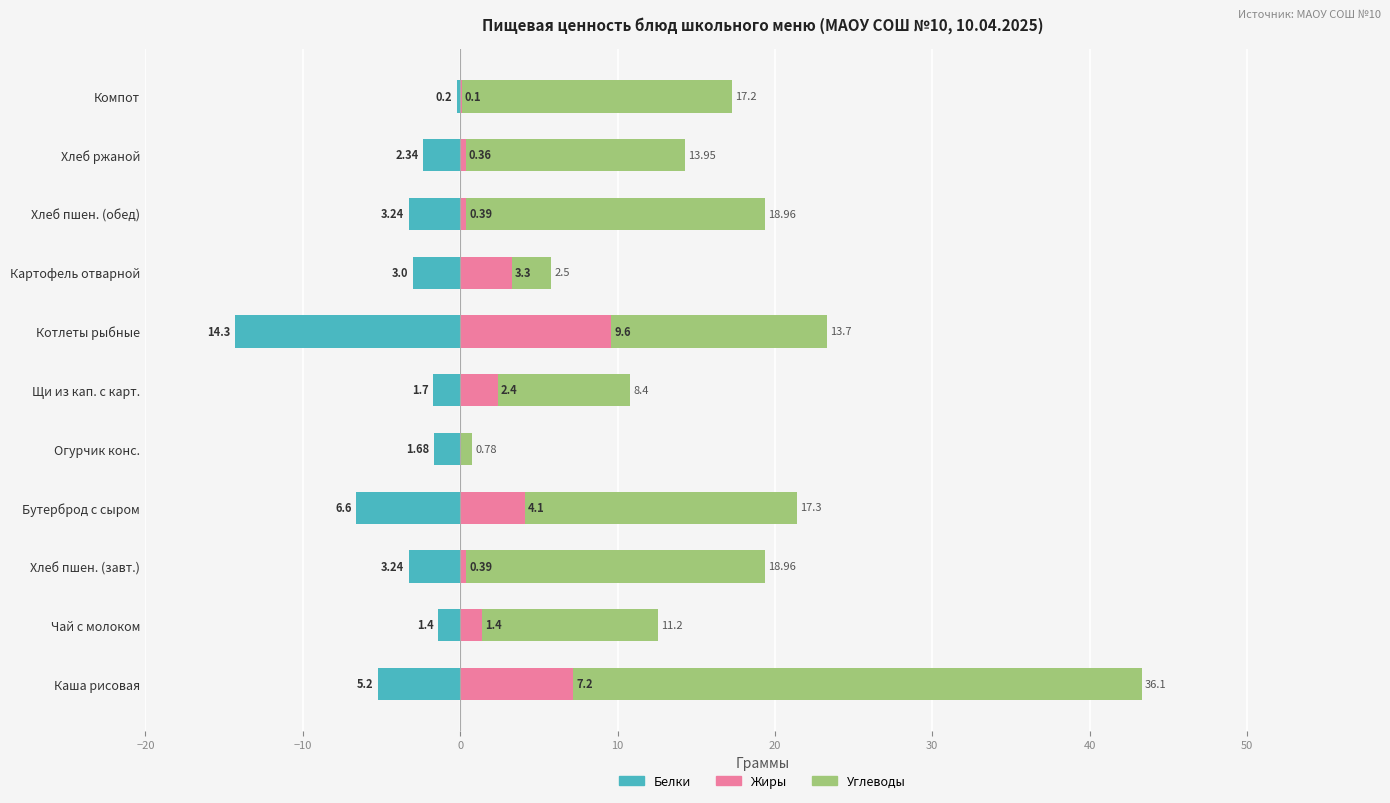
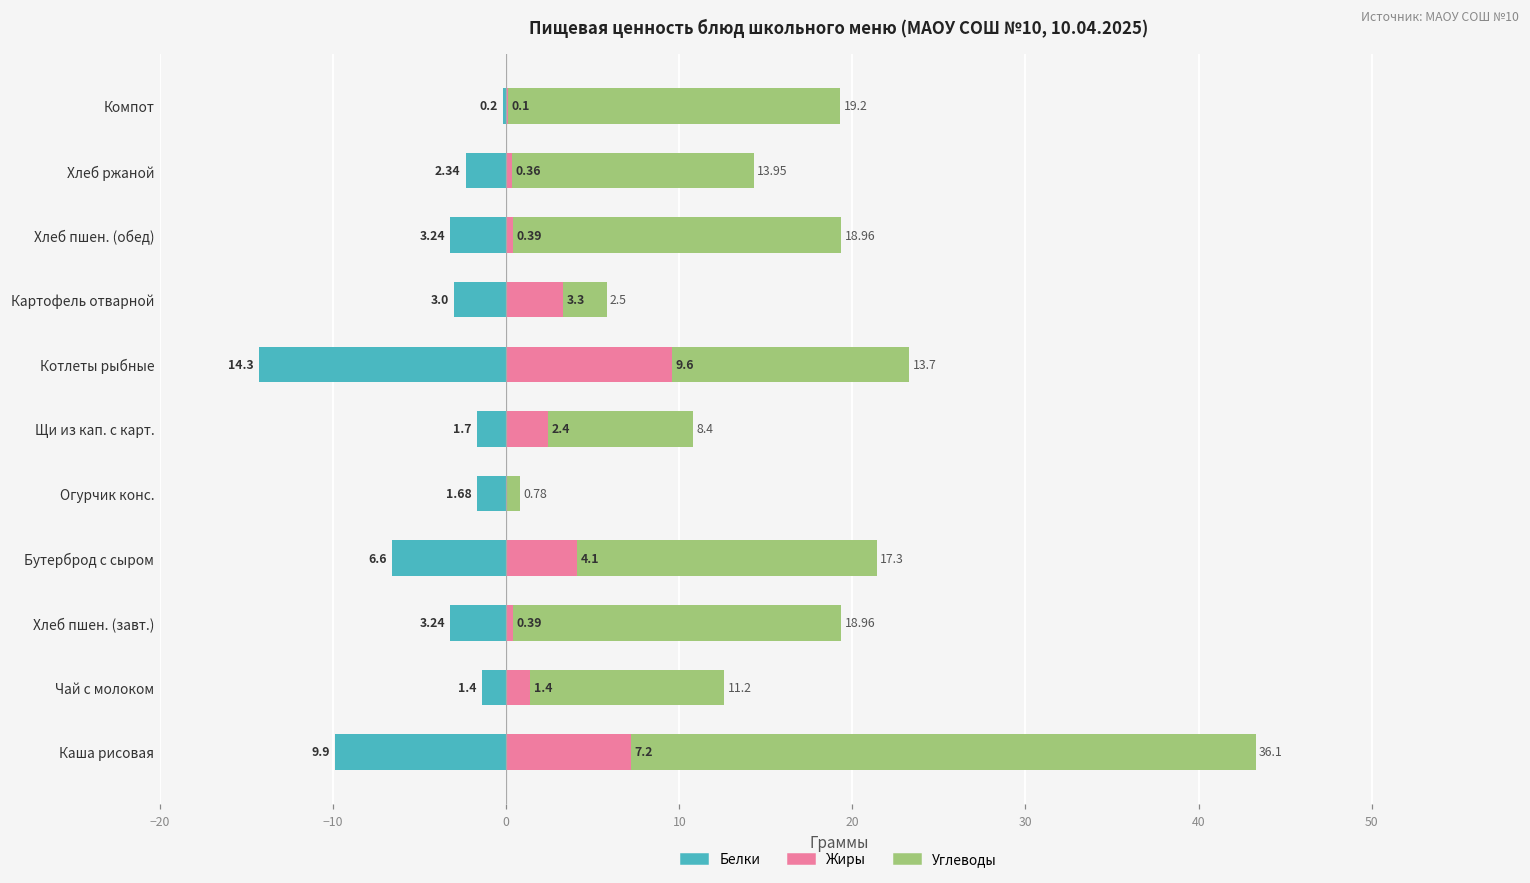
  {
    "Белки": {
-     "Каша рисовая": 5.2
+     "Каша рисовая": 9.9
    },
    "Жиры": {
      "Компот": 0.1,
      "Хлеб ржаной": 0.36,
      "Хлеб пшен. (обед)": 0.39,
      "Картофель отварной": 3.3,
      "Котлеты рыбные": 9.6,
      "Щи из кап. с карт.": 2.4,
      "Бутерброд с сыром": 4.1,
      "Хлеб пшен. (завт.)": 0.39,
      "Чай с молоком": 1.4,
      "Каша рисовая": 7.2
    },
    "Углеводы": {
-     "Компот": 17.2,
+     "Компот": 19.2,
      "Хлеб ржаной": 13.95,
      "Хлеб пшен. (обед)": 18.96,
      "Картофель отварной": 2.5,
      "Котлеты рыбные": 13.7,
      "Щи из кап. с карт.": 8.4,
      "Огурчик конс.": 0.78,
      "Бутерброд с сыром": 17.3,
      "Хлеб пшен. (завт.)": 18.96,
      "Чай с молоком": 11.2,
      "Каша рисовая": 36.1
    }
  }
